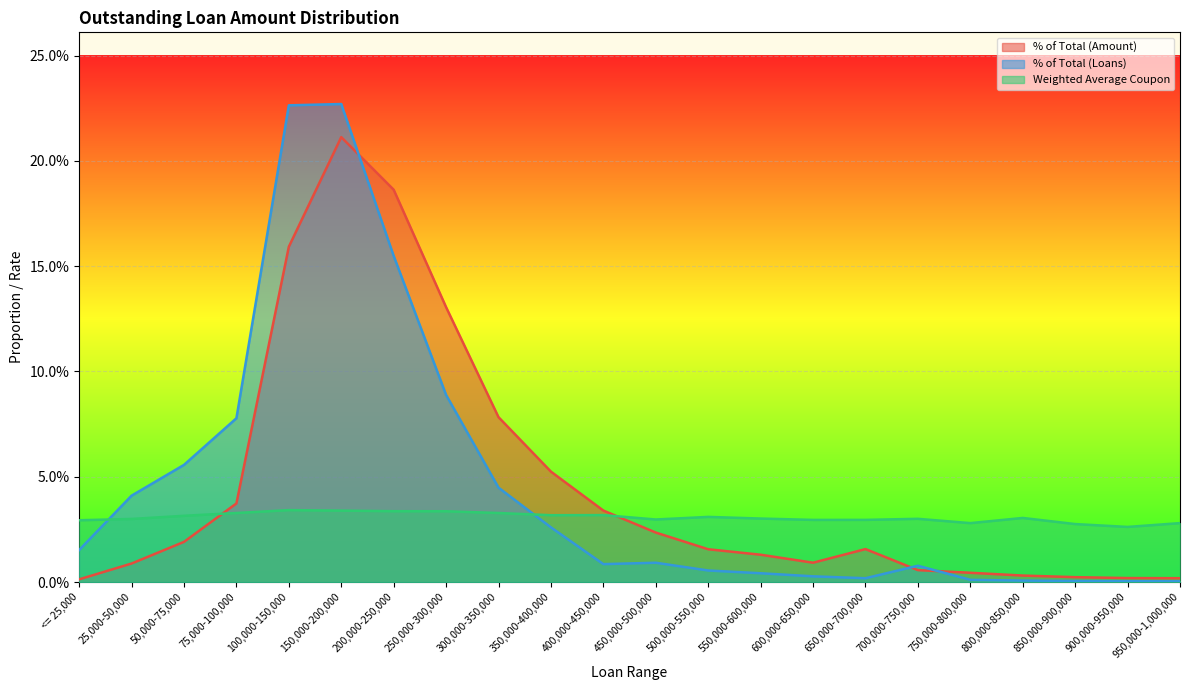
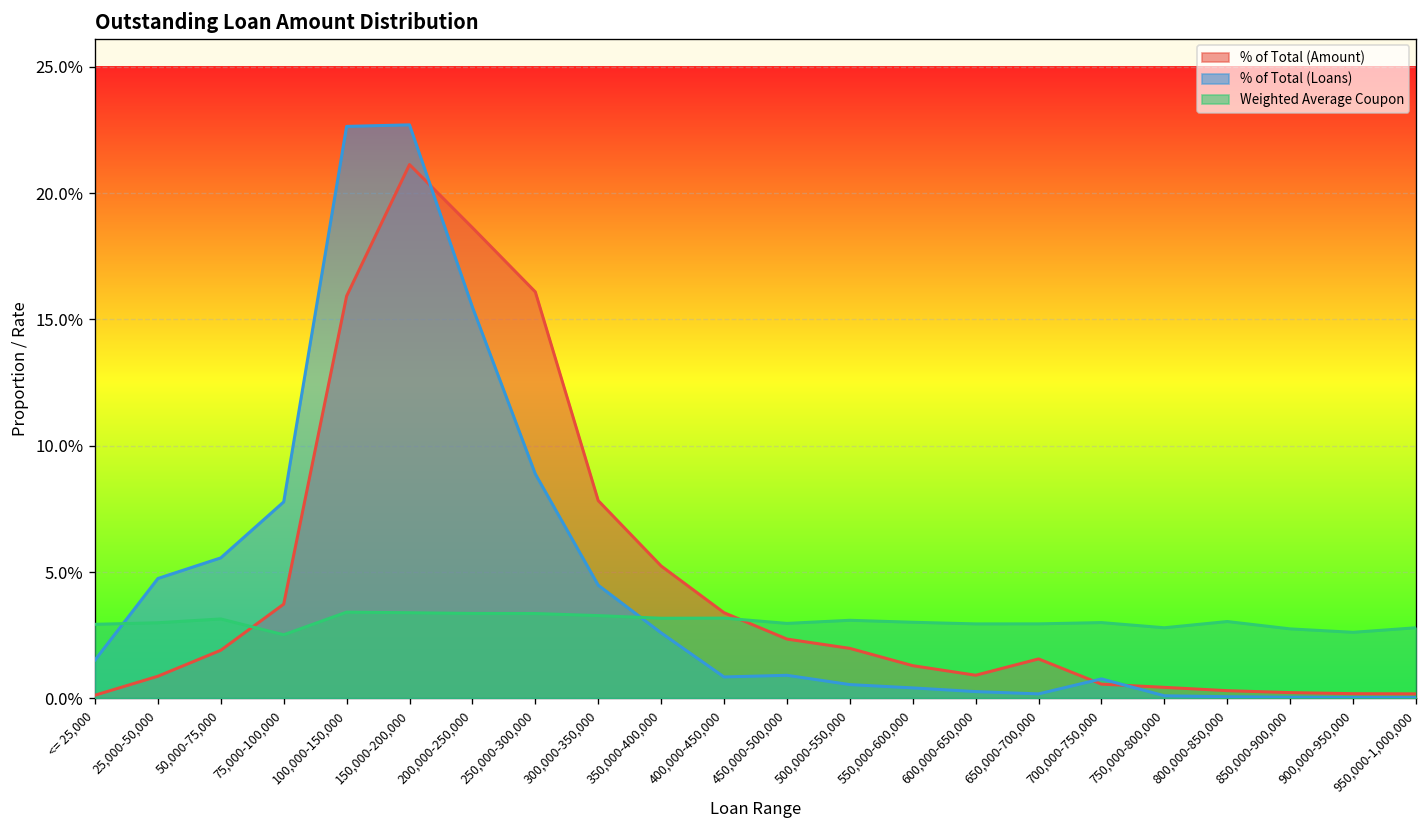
  {
    "% of Total (Amount)": {
      "<= 25,000": "0.1%",
      "25,000-50,000": "0.9%",
      "50,000-75,000": "1.9%",
      "75,000-100,000": "3.7%",
      "100,000-150,000": "15.9%",
      "150,000-200,000": "21.1%",
      "200,000-250,000": "18.6%",
-     "250,000-300,000": "13.1%",
+     "250,000-300,000": "16.1%",
      "300,000-350,000": "7.8%",
      "350,000-400,000": "5.2%",
      "400,000-450,000": "3.4%",
      "450,000-500,000": "2.3%",
-     "500,000-550,000": "1.6%",
+     "500,000-550,000": "2.0%",
      "550,000-600,000": "1.3%",
      "600,000-650,000": "0.9%",
      "650,000-700,000": "1.6%",
      "700,000-750,000": "0.6%",
      "750,000-800,000": "0.4%",
      "800,000-850,000": "0.3%",
      "850,000-900,000": "0.2%",
      "900,000-950,000": "0.2%",
      "950,000-1,000,000": "0.2%"
    },
    "% of Total (Loans)": {
      "<= 25,000": "1.5%",
-     "25,000-50,000": "4.1%",
+     "25,000-50,000": "4.7%",
      "50,000-75,000": "5.6%",
      "75,000-100,000": "7.8%",
      "100,000-150,000": "22.6%",
      "150,000-200,000": "22.7%",
      "200,000-250,000": "15.5%",
      "250,000-300,000": "8.9%",
      "300,000-350,000": "4.5%",
      "350,000-400,000": "2.6%",
      "400,000-450,000": "0.8%",
      "450,000-500,000": "0.9%",
      "500,000-550,000": "0.5%",
      "550,000-600,000": "0.4%",
      "600,000-650,000": "0.3%",
      "650,000-700,000": "0.2%",
      "700,000-750,000": "0.8%",
      "750,000-800,000": "0.1%",
      "800,000-850,000": "0.1%",
      "850,000-900,000": "0.0%",
      "900,000-950,000": "0.0%",
      "950,000-1,000,000": "0.0%"
    },
    "Weighted Average Coupon": {
      "<= 25,000": "2.9%",
      "25,000-50,000": "3.0%",
      "50,000-75,000": "3.1%",
-     "75,000-100,000": "3.3%",
+     "75,000-100,000": "2.5%",
      "100,000-150,000": "3.4%",
      "150,000-200,000": "3.4%",
      "200,000-250,000": "3.4%",
      "250,000-300,000": "3.4%",
      "300,000-350,000": "3.3%",
      "350,000-400,000": "3.2%",
      "400,000-450,000": "3.2%",
      "450,000-500,000": "3.0%",
      "500,000-550,000": "3.1%",
      "550,000-600,000": "3.0%",
      "600,000-650,000": "2.9%",
      "650,000-700,000": "3.0%",
      "700,000-750,000": "3.0%",
      "750,000-800,000": "2.8%",
      "800,000-850,000": "3.0%",
      "850,000-900,000": "2.8%",
      "900,000-950,000": "2.6%",
      "950,000-1,000,000": "2.8%"
    }
  }
